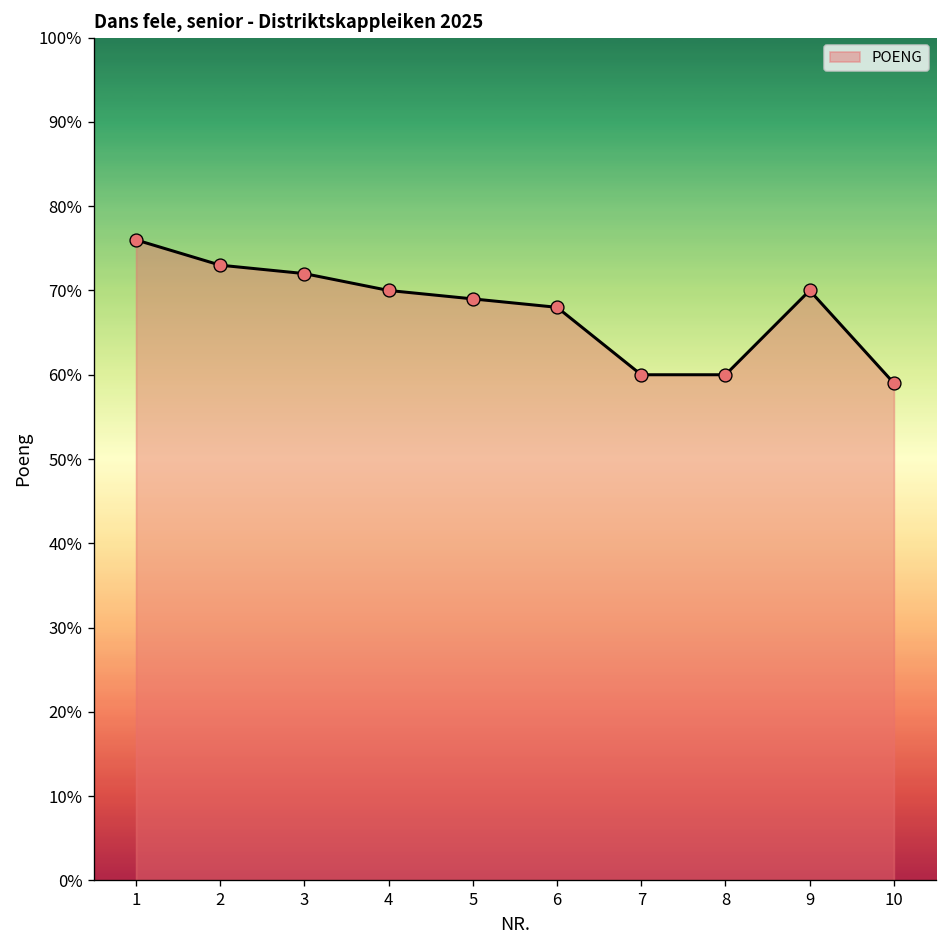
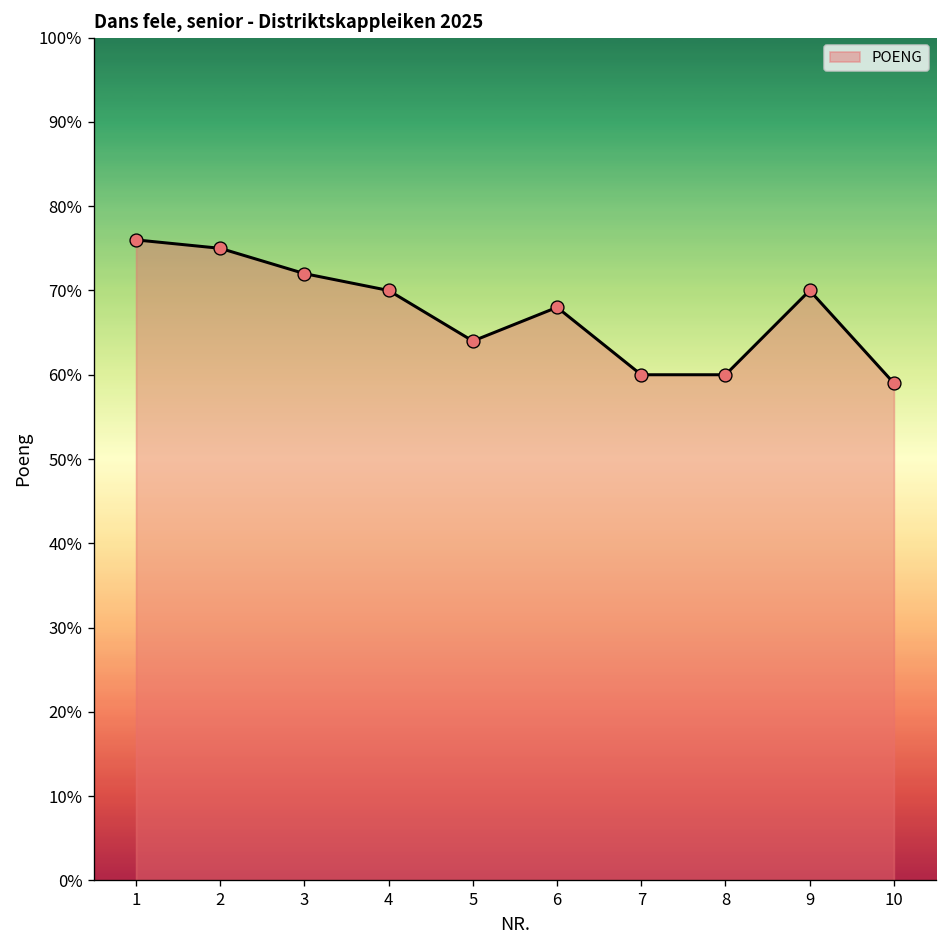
  {
    "1": "76%",
-   "2": "73%",
+   "2": "75%",
    "3": "72%",
    "4": "70%",
-   "5": "69%",
+   "5": "64%",
    "6": "68%",
    "7": "60%",
    "8": "60%",
    "9": "70%",
    "10": "59%"
  }
